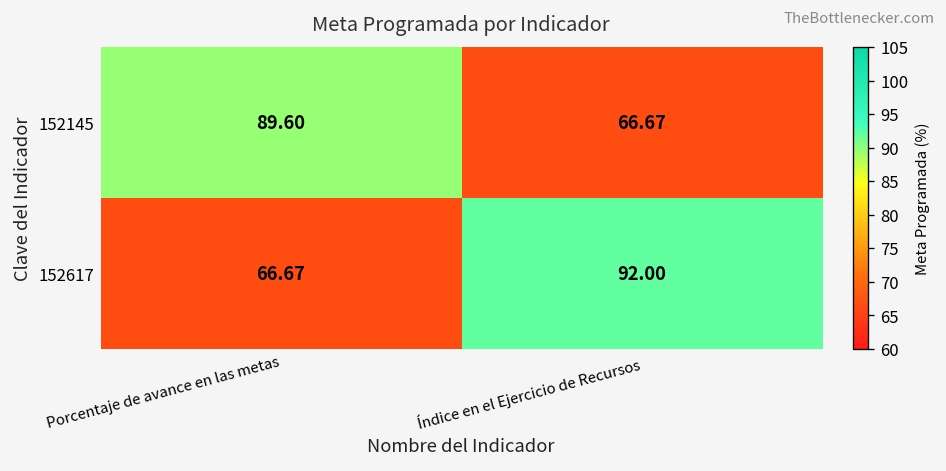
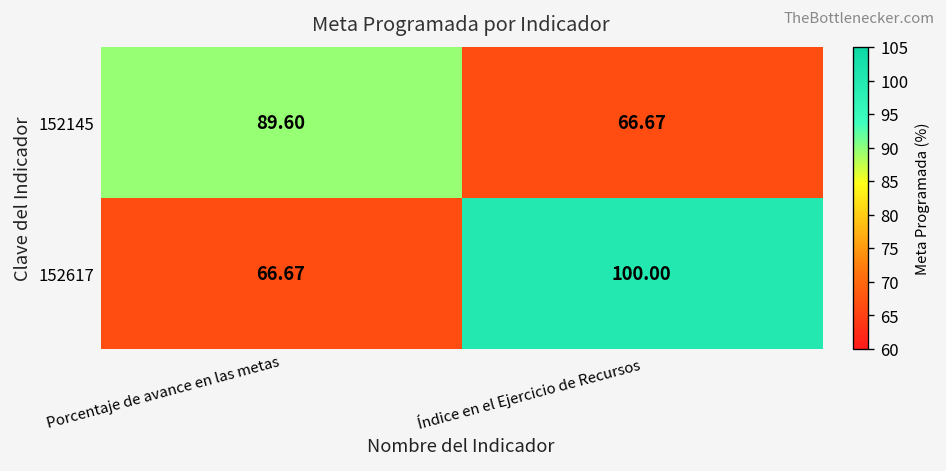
  {
    "152145": {
      "Porcentaje de avance en las metas": 89.60,
      "Índice en el Ejercicio de Recursos": 66.67
    },
    "152617": {
      "Porcentaje de avance en las metas": 66.67,
-     "Índice en el Ejercicio de Recursos": 92.00
+     "Índice en el Ejercicio de Recursos": 100.00
    }
  }
